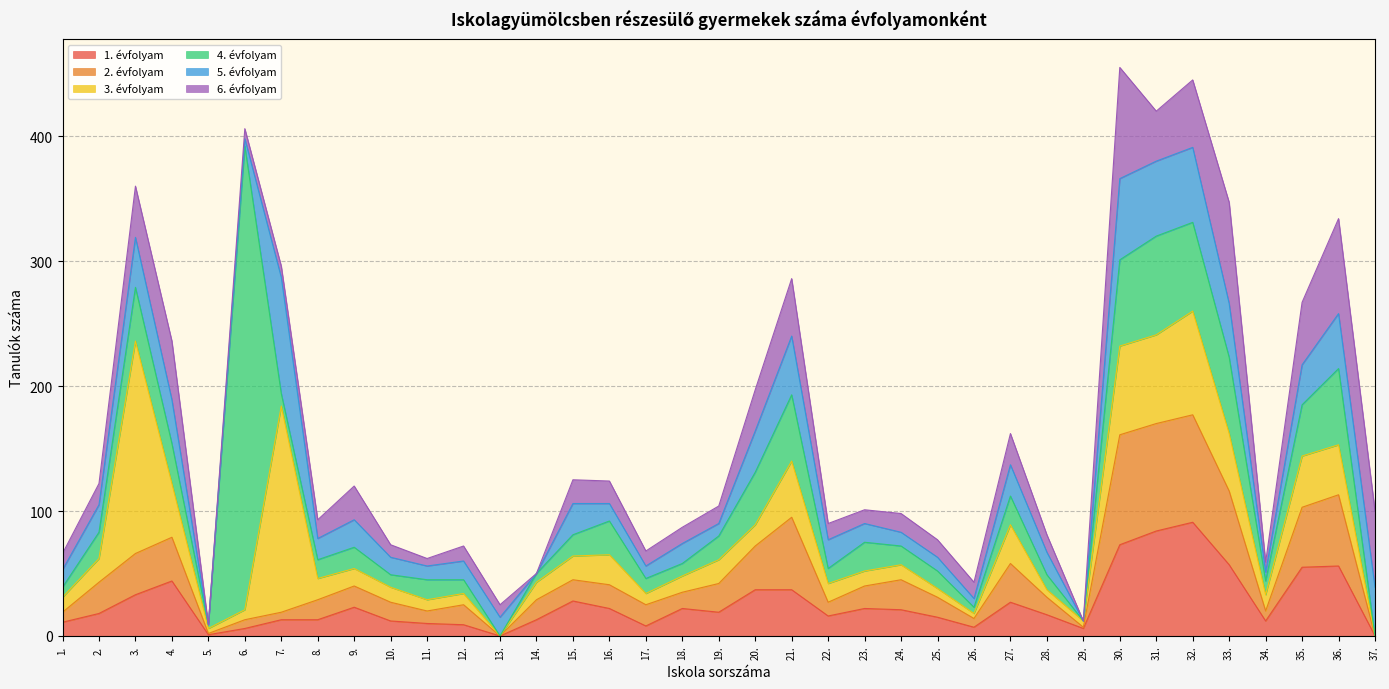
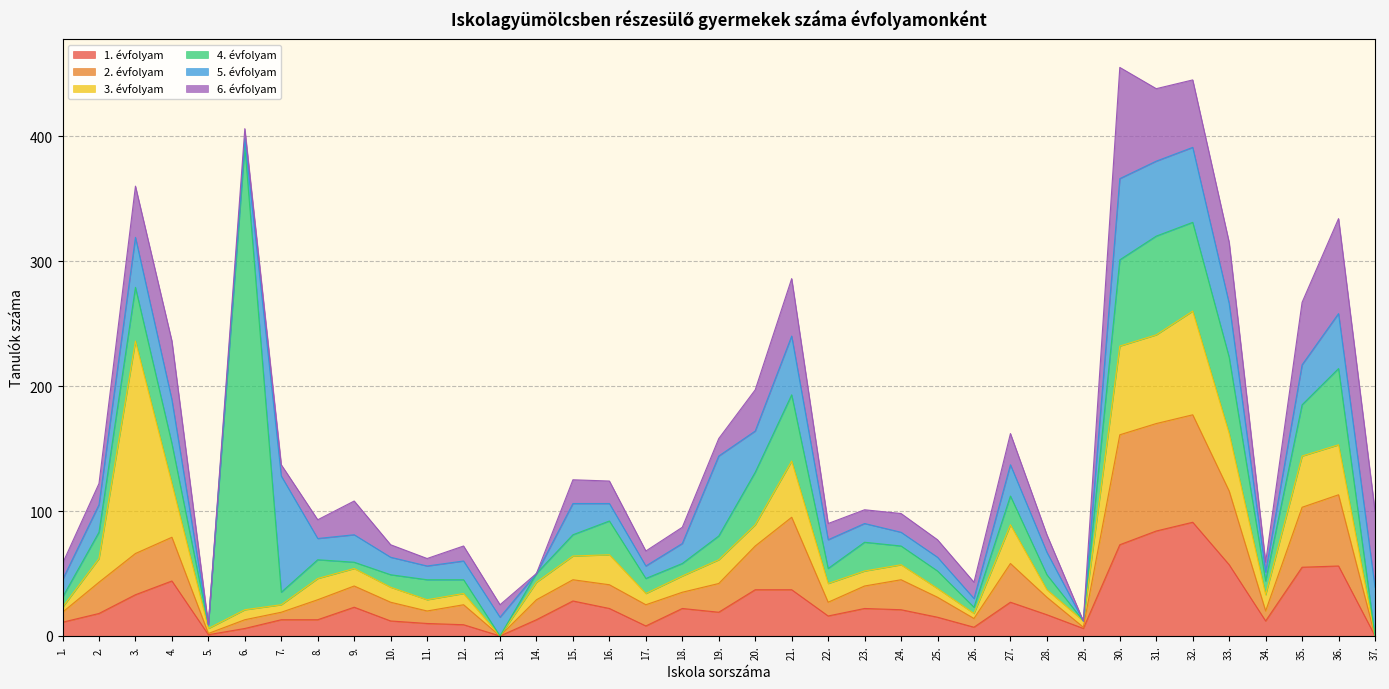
  {
    "3. évfolyam": {
-     "1.": 12,
+     "1.": 4,
      "2.": 19,
      "3.": 170,
      "4.": 43,
      "5.": 4,
      "6.": 8,
-     "7.": 165,
+     "7.": 6,
      "8.": 17,
      "9.": 14,
      "10.": 12,
      "11.": 9,
      "12.": 9,
      "14.": 14,
      "15.": 19,
      "16.": 24,
      "17.": 9,
      "18.": 13,
      "19.": 19,
      "20.": 17,
      "21.": 45,
      "22.": 15,
      "23.": 12,
      "24.": 12,
      "25.": 7,
      "26.": 4,
      "27.": 31,
      "28.": 6,
      "30.": 71,
      "31.": 71,
      "32.": 83,
      "33.": 46,
      "34.": 13,
      "35.": 41,
      "36.": 40
    },
    "4. évfolyam": {
      "1.": 8,
      "2.": 21,
      "3.": 43,
      "4.": 32,
      "6.": 371,
      "7.": 10,
      "8.": 15,
-     "9.": 17,
+     "9.": 5,
      "10.": 10,
      "11.": 16,
      "12.": 11,
      "15.": 17,
      "16.": 27,
      "17.": 12,
      "18.": 10,
      "19.": 19,
      "20.": 42,
      "21.": 53,
      "22.": 12,
      "23.": 23,
      "24.": 15,
      "25.": 14,
      "26.": 5,
      "27.": 23,
      "28.": 12,
      "30.": 69,
      "31.": 79,
      "32.": 71,
      "33.": 61,
      "34.": 11,
      "35.": 41,
      "36.": 61
    },
    "5. évfolyam": {
      "1.": 14,
      "2.": 22,
      "3.": 40,
      "4.": 35,
      "6.": 6,
      "7.": 93,
      "8.": 17,
      "9.": 22,
      "10.": 14,
      "11.": 11,
      "12.": 15,
      "13.": 15,
      "15.": 25,
      "16.": 14,
      "17.": 10,
      "18.": 16,
-     "19.": 10,
+     "19.": 64,
      "20.": 33,
      "21.": 47,
      "22.": 23,
      "23.": 15,
      "24.": 11,
      "25.": 11,
      "26.": 7,
      "27.": 25,
      "28.": 18,
      "30.": 65,
      "31.": 60,
      "32.": 60,
      "33.": 43,
      "34.": 7,
      "35.": 32,
      "36.": 44,
      "37.": 39
    },
    "6. évfolyam": {
      "1.": 13,
      "2.": 17,
      "3.": 41,
      "4.": 47,
      "6.": 8,
      "7.": 9,
      "8.": 15,
      "9.": 27,
      "10.": 10,
      "11.": 6,
      "12.": 12,
      "13.": 10,
      "15.": 19,
      "16.": 18,
      "17.": 12,
      "18.": 13,
      "19.": 14,
      "20.": 33,
      "21.": 46,
      "22.": 13,
      "23.": 11,
      "24.": 15,
      "25.": 14,
      "26.": 13,
      "27.": 25,
      "28.": 14,
      "30.": 89,
-     "31.": 40,
+     "31.": 58,
      "32.": 54,
-     "33.": 81,
+     "33.": 49,
      "34.": 8,
      "35.": 50,
      "36.": 76,
      "37.": 61
    }
  }
